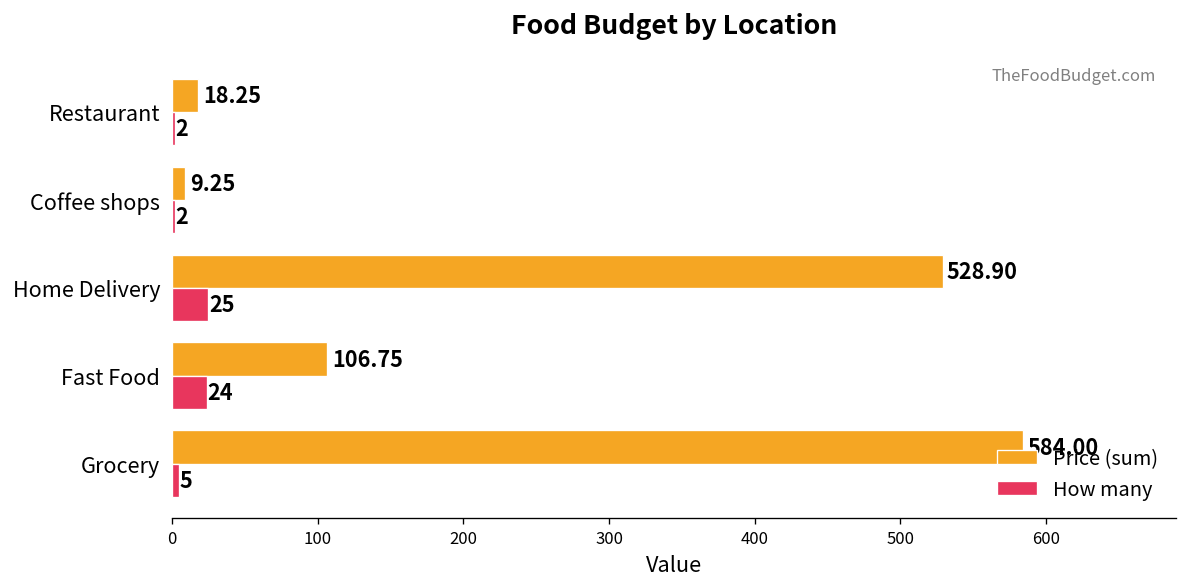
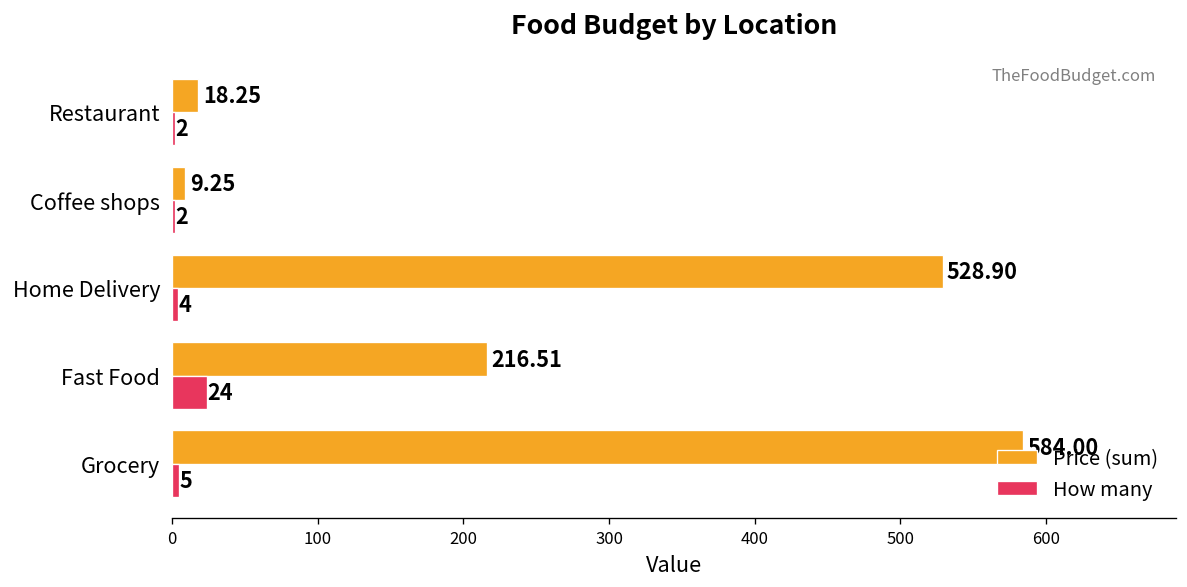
  {
    "Price (sum)": {
      "Restaurant": 18.25,
      "Coffee shops": 9.25,
      "Home Delivery": 528.90,
-     "Fast Food": 106.75,
+     "Fast Food": 216.51,
      "Grocery": 584.00
    },
    "How many": {
      "Restaurant": 2,
      "Coffee shops": 2,
-     "Home Delivery": 25,
+     "Home Delivery": 4,
      "Fast Food": 24,
      "Grocery": 5
    }
  }
